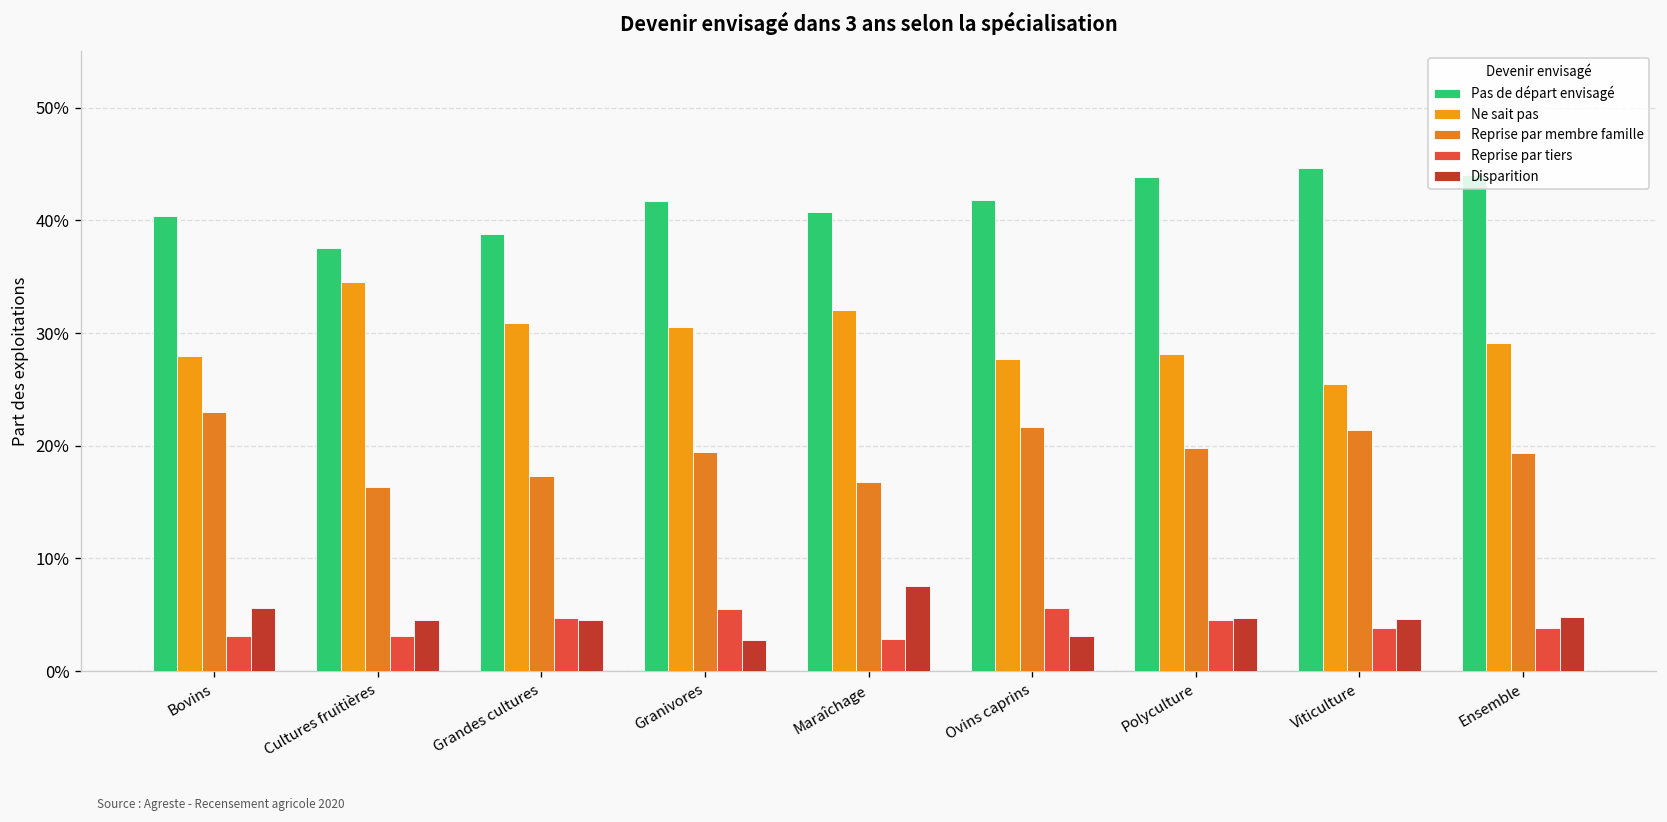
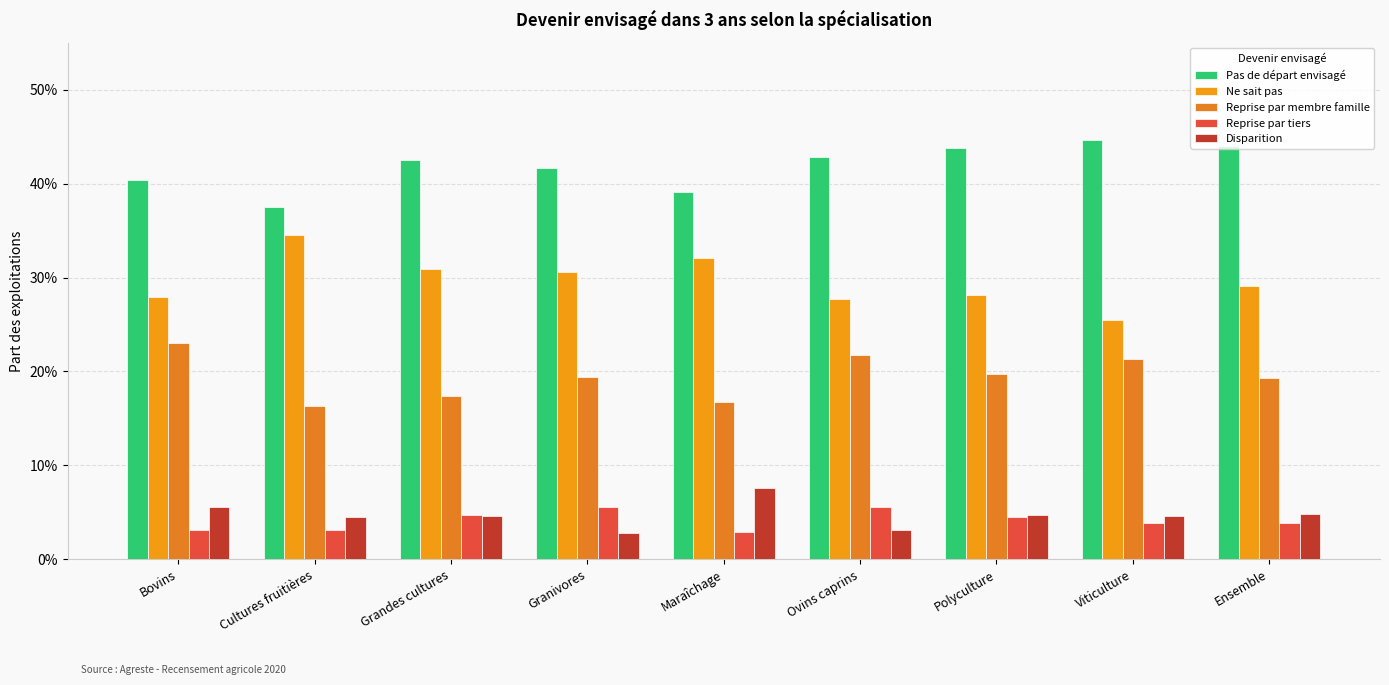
  {
    "Pas de départ envisagé": {
      "Bovins": "40%",
      "Cultures fruitières": "38%",
-     "Grandes cultures": "39%",
+     "Grandes cultures": "42%",
      "Granivores": "42%",
-     "Maraîchage": "41%",
-     "Ovins caprins": "42%",
+     "Maraîchage": "39%",
+     "Ovins caprins": "43%",
      "Polyculture": "44%",
      "Viticulture": "45%"
    }
  }
